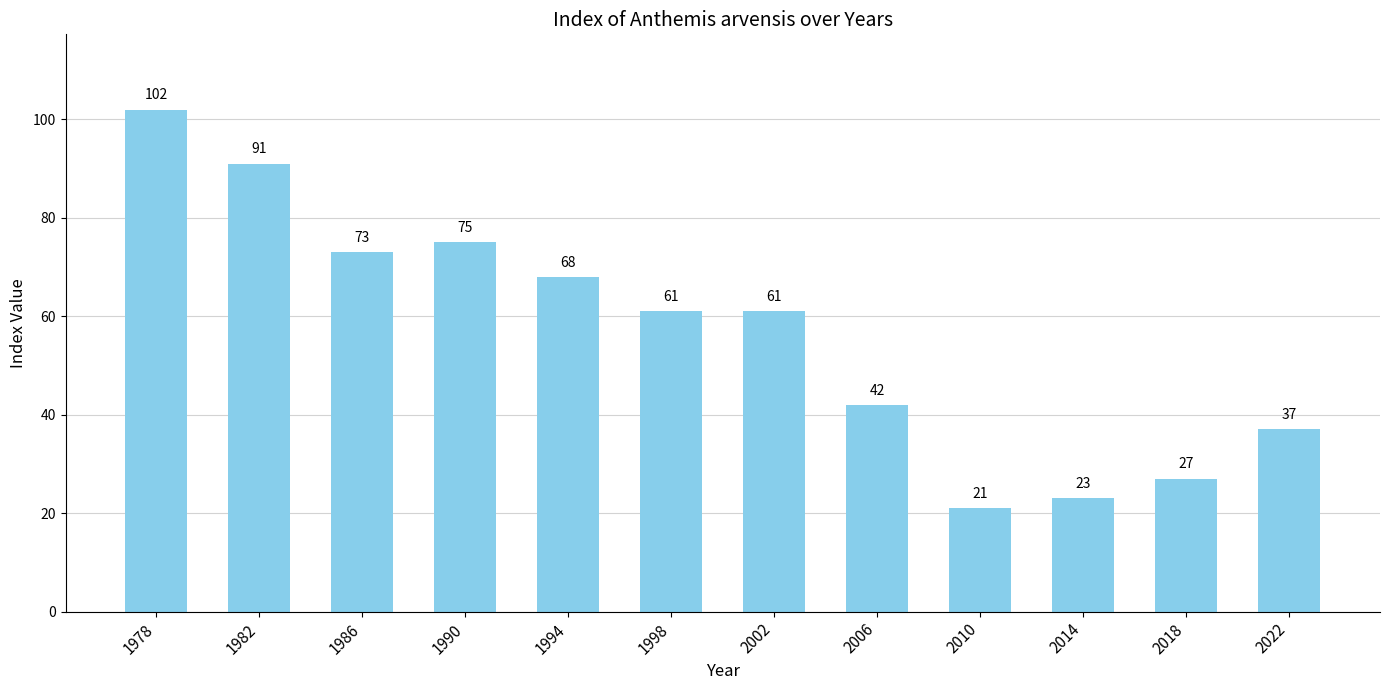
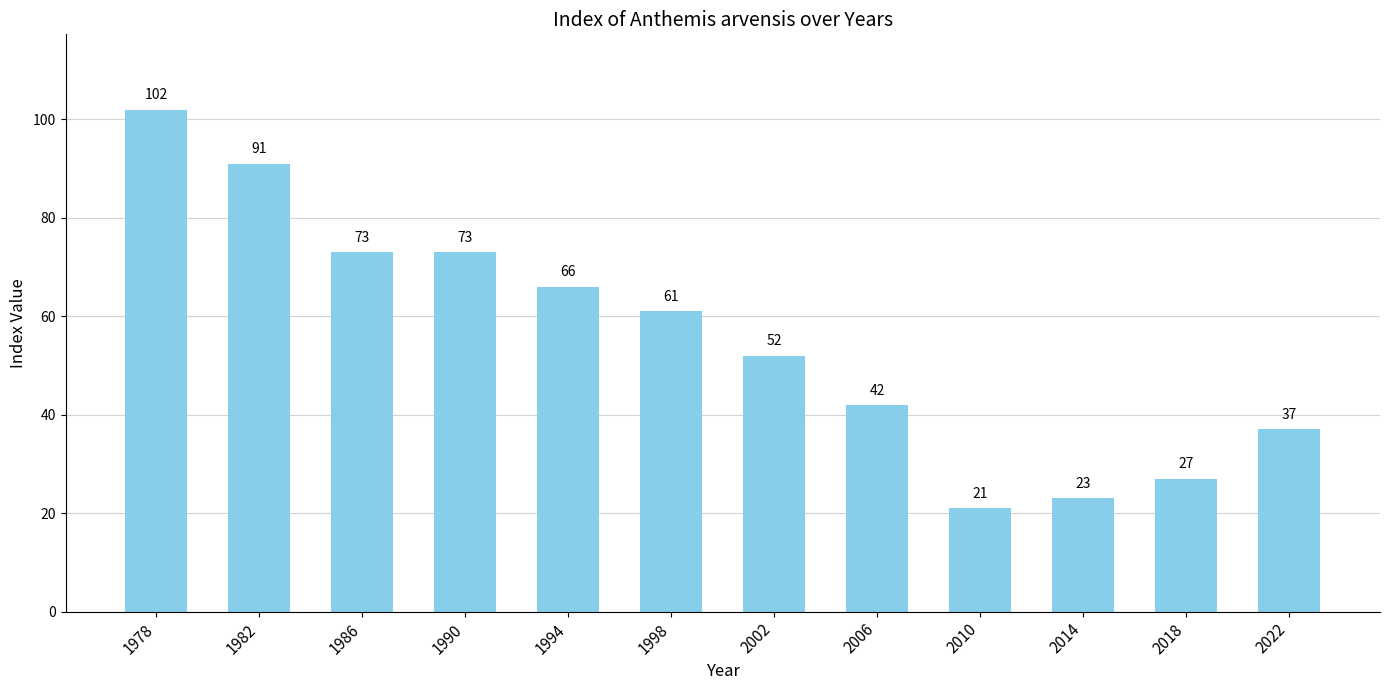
  {
    "1978": 102,
    "1982": 91,
    "1986": 73,
-   "1990": 75,
-   "1994": 68,
+   "1990": 73,
+   "1994": 66,
    "1998": 61,
-   "2002": 61,
+   "2002": 52,
    "2006": 42,
    "2010": 21,
    "2014": 23,
    "2018": 27,
    "2022": 37
  }
